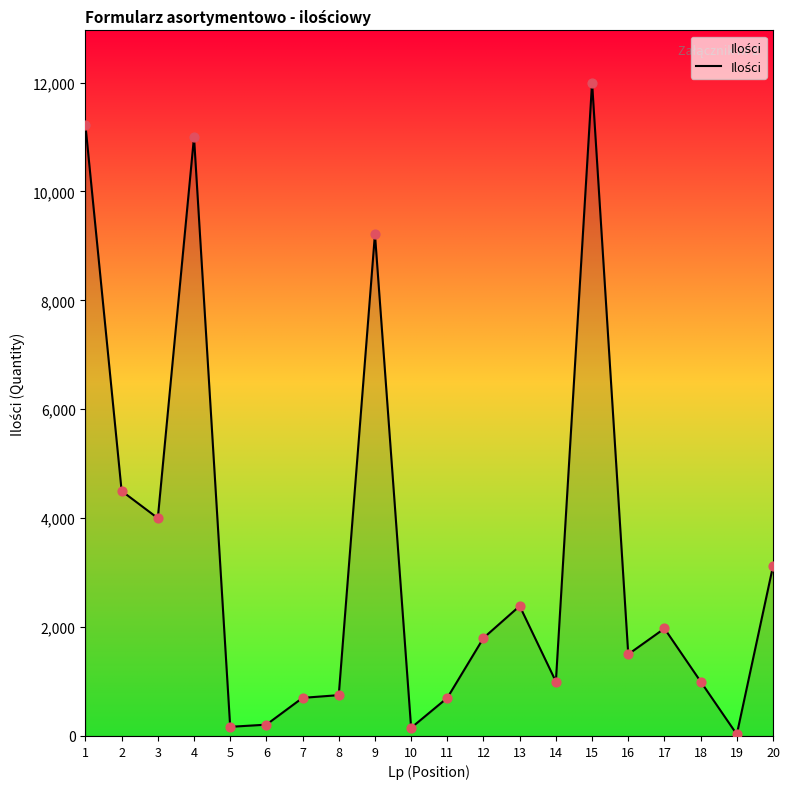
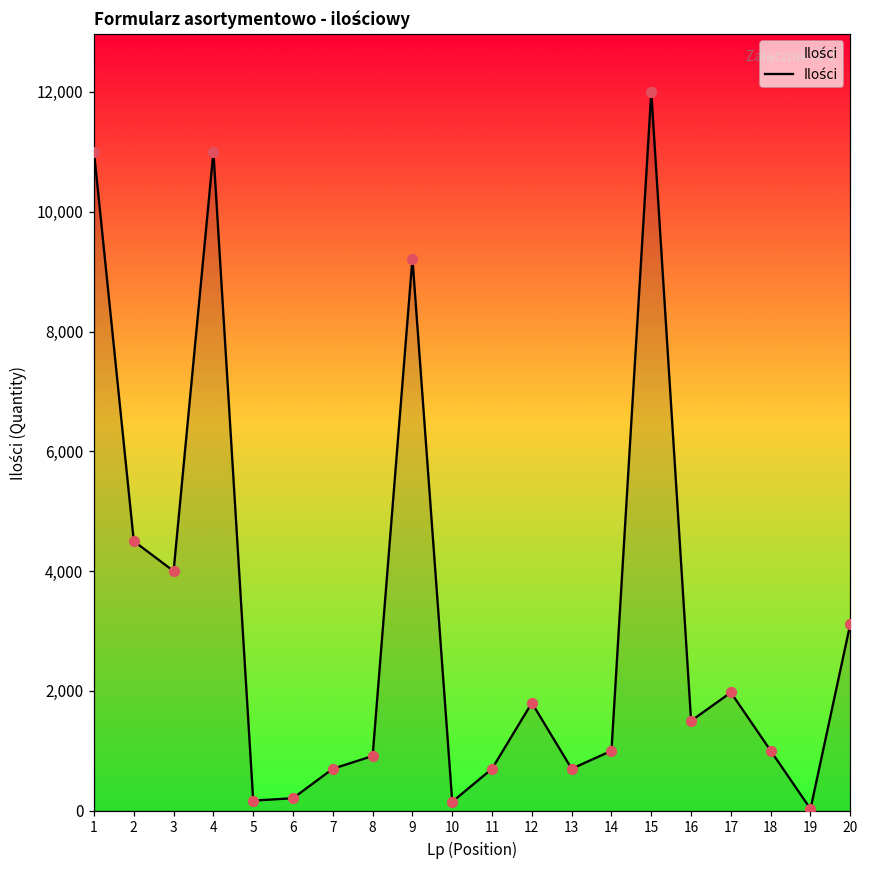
  {
-   "1": "11,200",
+   "1": "11,000",
    "2": "4,500",
    "3": "4,000",
    "4": "11,000",
    "5": "200",
    "6": "200",
    "7": "700",
-   "8": "800",
+   "8": "900",
    "9": "9,200",
    "10": "100",
    "11": "700",
    "12": "1,800",
-   "13": "2,400",
+   "13": "700",
    "14": "1,000",
    "15": "12,000",
    "16": "1,500",
    "17": "2,000",
    "18": "1,000",
    "19": "0",
    "20": "3,100"
  }
